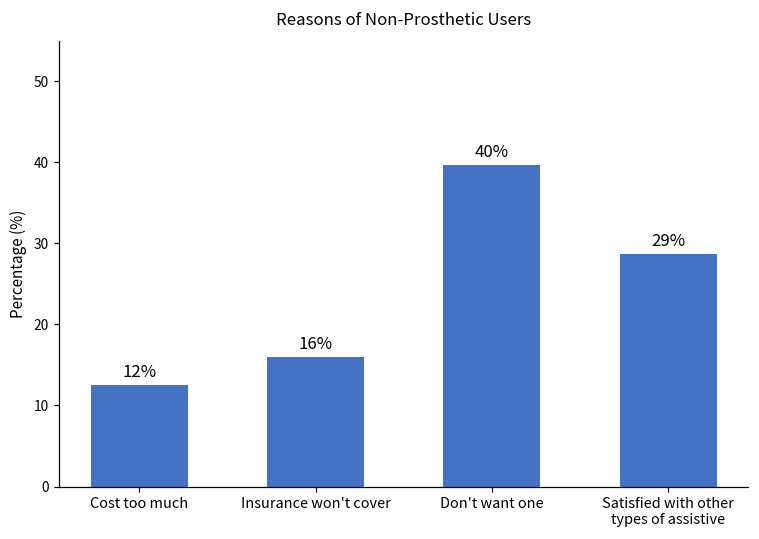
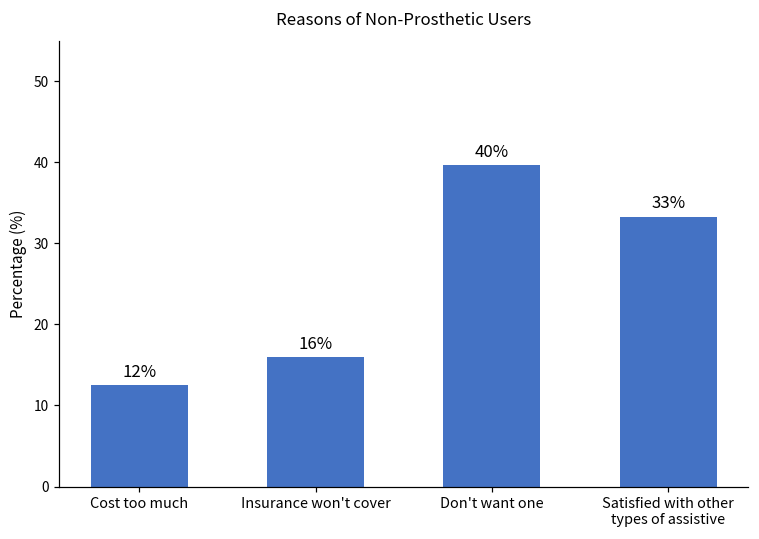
  {
    "Cost too much": "12%",
    "Insurance won't cover": "16%",
    "Don't want one": "40%",
-   "Satisfied with other types of assistive": "29%"
+   "Satisfied with other types of assistive": "33%"
  }
